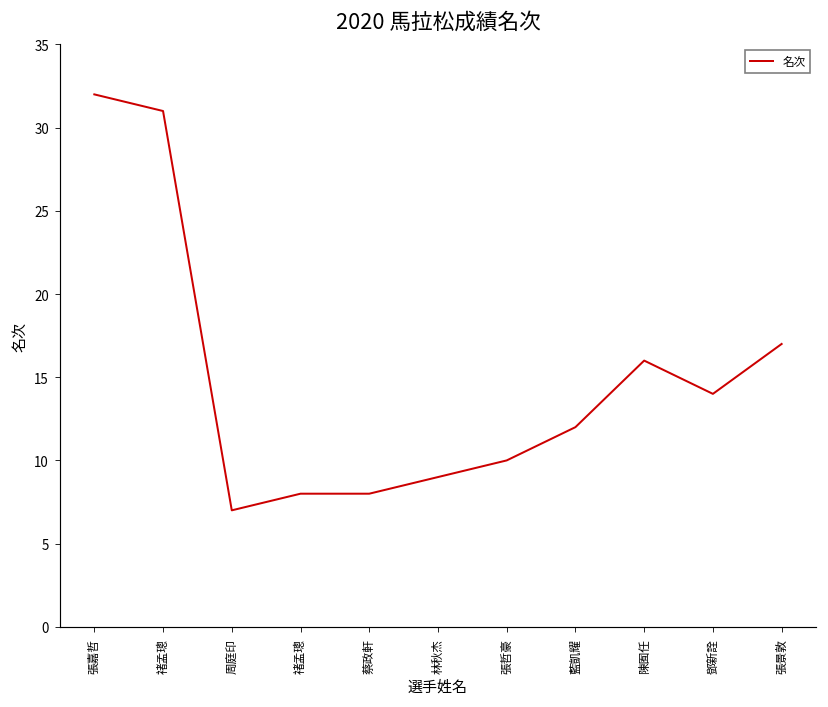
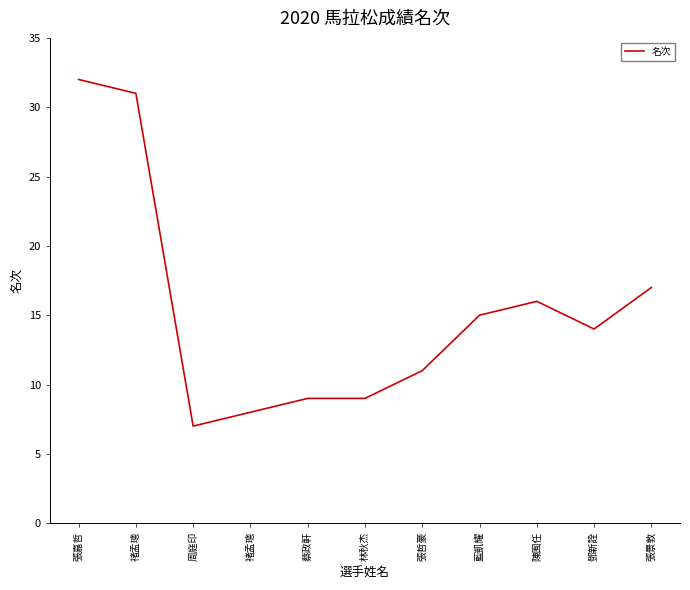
  {
    "張嘉哲": 32,
    "周庭印": 7,
-   "蔡政軒": 8,
+   "蔡政軒": 9,
    "林秋杰": 9,
-   "張哲豪": 10,
-   "藍凱耀": 12,
+   "張哲豪": 11,
+   "藍凱耀": 15,
    "陳囿任": 16,
    "鄧新詮": 14,
    "張景敦": 17
  }
